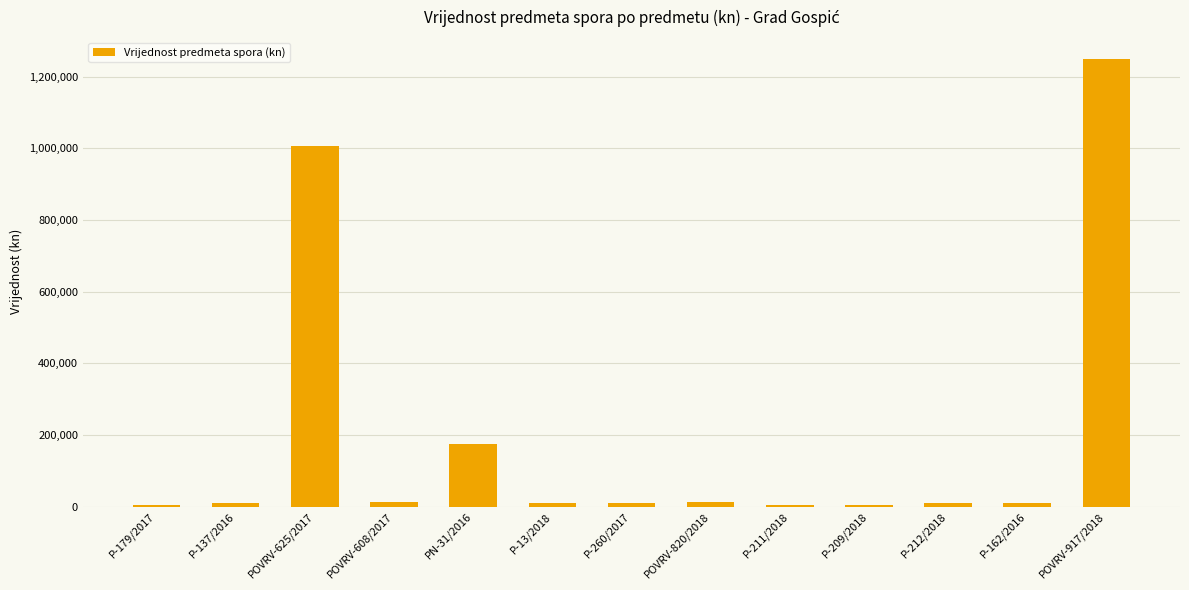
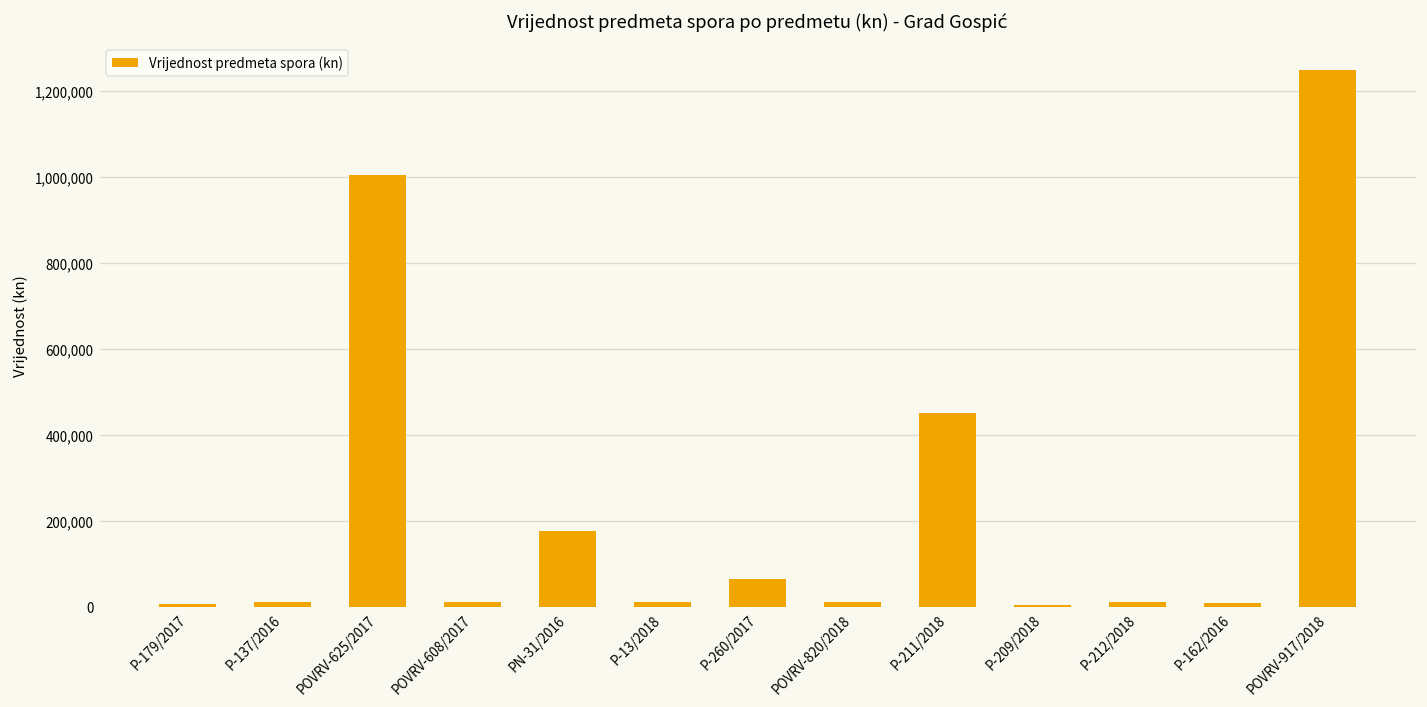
  {
    "P-137/2016": "10,000",
    "POVRV-625/2017": "1,010,000",
    "POVRV-608/2017": "10,000",
    "PN-31/2016": "180,000",
    "P-13/2018": "10,000",
-   "P-260/2017": "10,000",
+   "P-260/2017": "60,000",
    "POVRV-820/2018": "10,000",
-   "P-211/2018": "10,000",
+   "P-211/2018": "450,000",
    "P-212/2018": "10,000",
    "P-162/2016": "10,000",
    "POVRV-917/2018": "1,250,000"
  }
